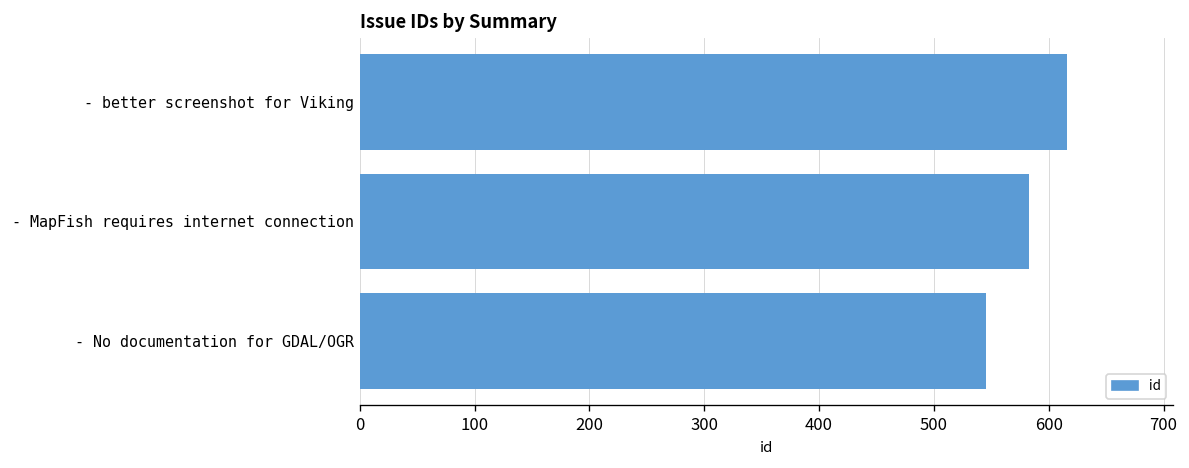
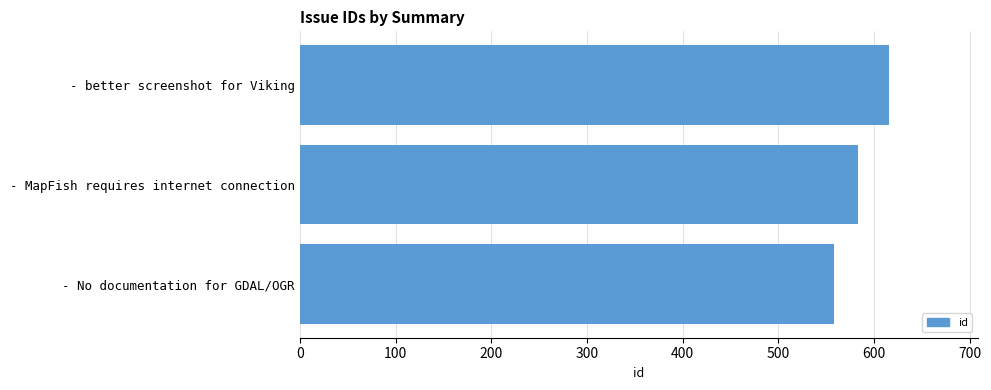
  {
    "- better screenshot for Viking": 620,
    "- MapFish requires internet connection": 580,
-   "- No documentation for GDAL/OGR": 550
+   "- No documentation for GDAL/OGR": 560
  }
